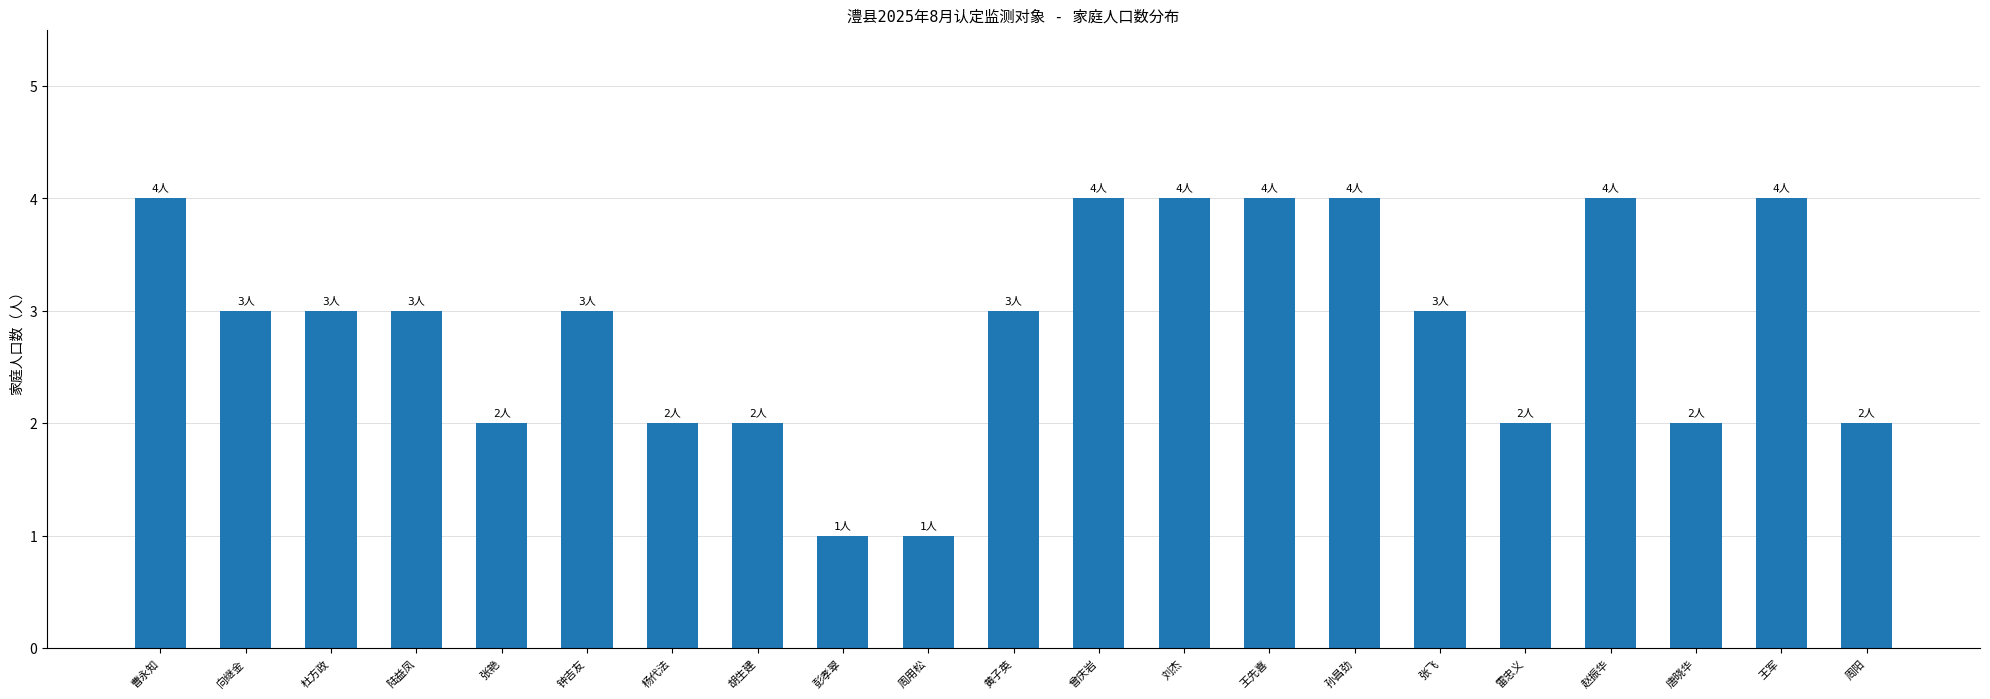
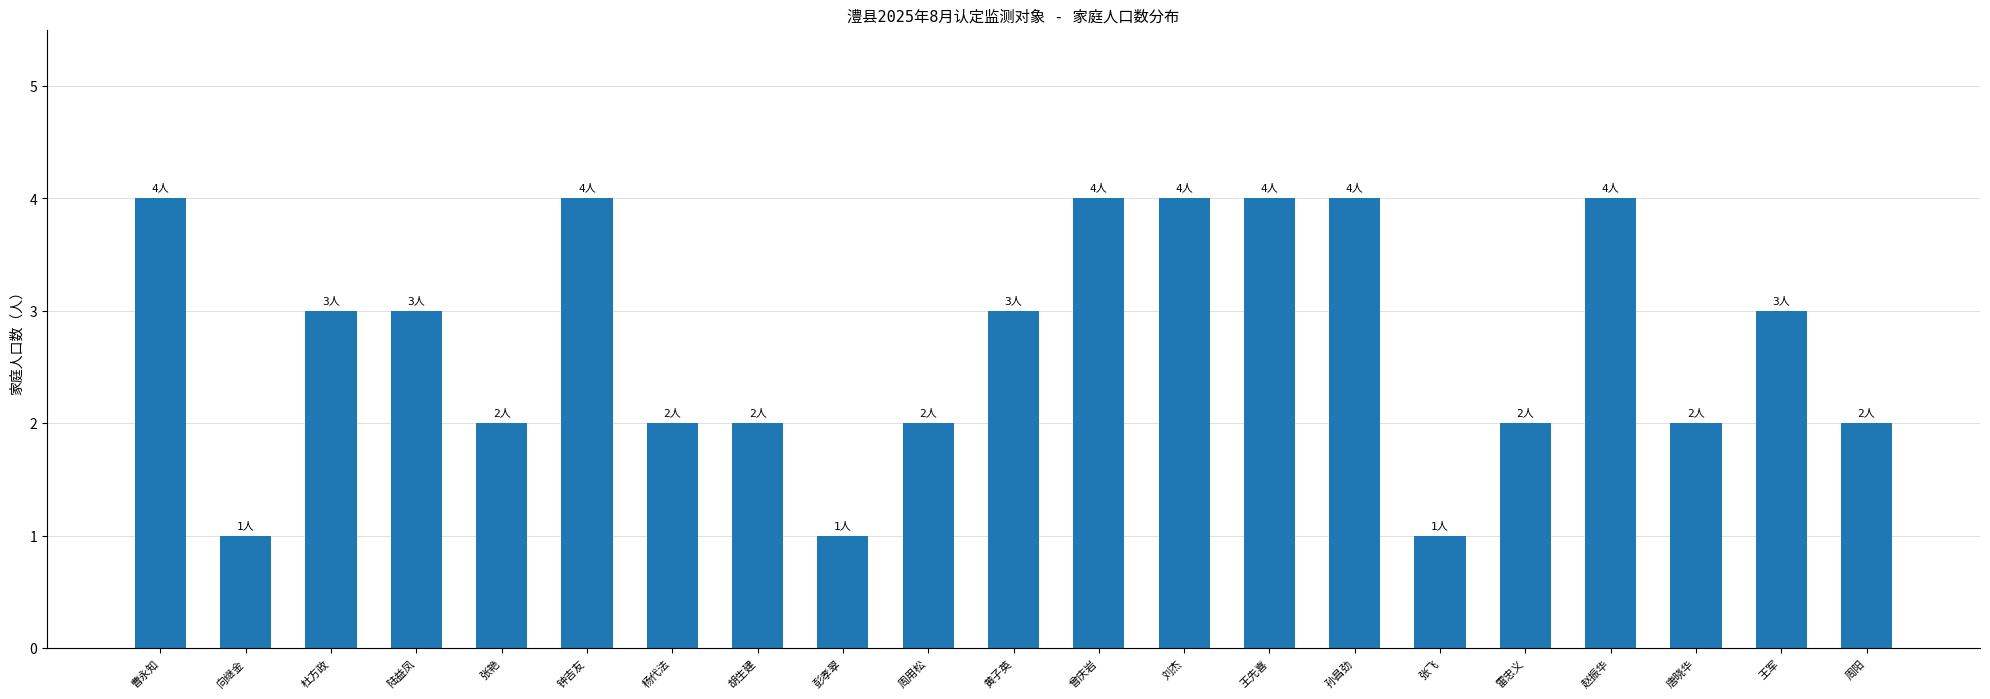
  {
    "曹永知": "4人",
-   "向继金": "3人",
+   "向继金": "1人",
    "杜方政": "3人",
    "陆益凤": "3人",
    "张艳": "2人",
-   "钟吉友": "3人",
+   "钟吉友": "4人",
    "杨代法": "2人",
    "胡生建": "2人",
    "彭孝翠": "1人",
-   "周用松": "1人",
+   "周用松": "2人",
    "黄子英": "3人",
    "曾庆岩": "4人",
    "刘杰": "4人",
    "王先喜": "4人",
    "孙昌劲": "4人",
-   "张飞": "3人",
+   "张飞": "1人",
    "雷忠义": "2人",
    "赵振华": "4人",
    "唐晓华": "2人",
-   "王军": "4人",
+   "王军": "3人",
    "周阳": "2人"
  }
